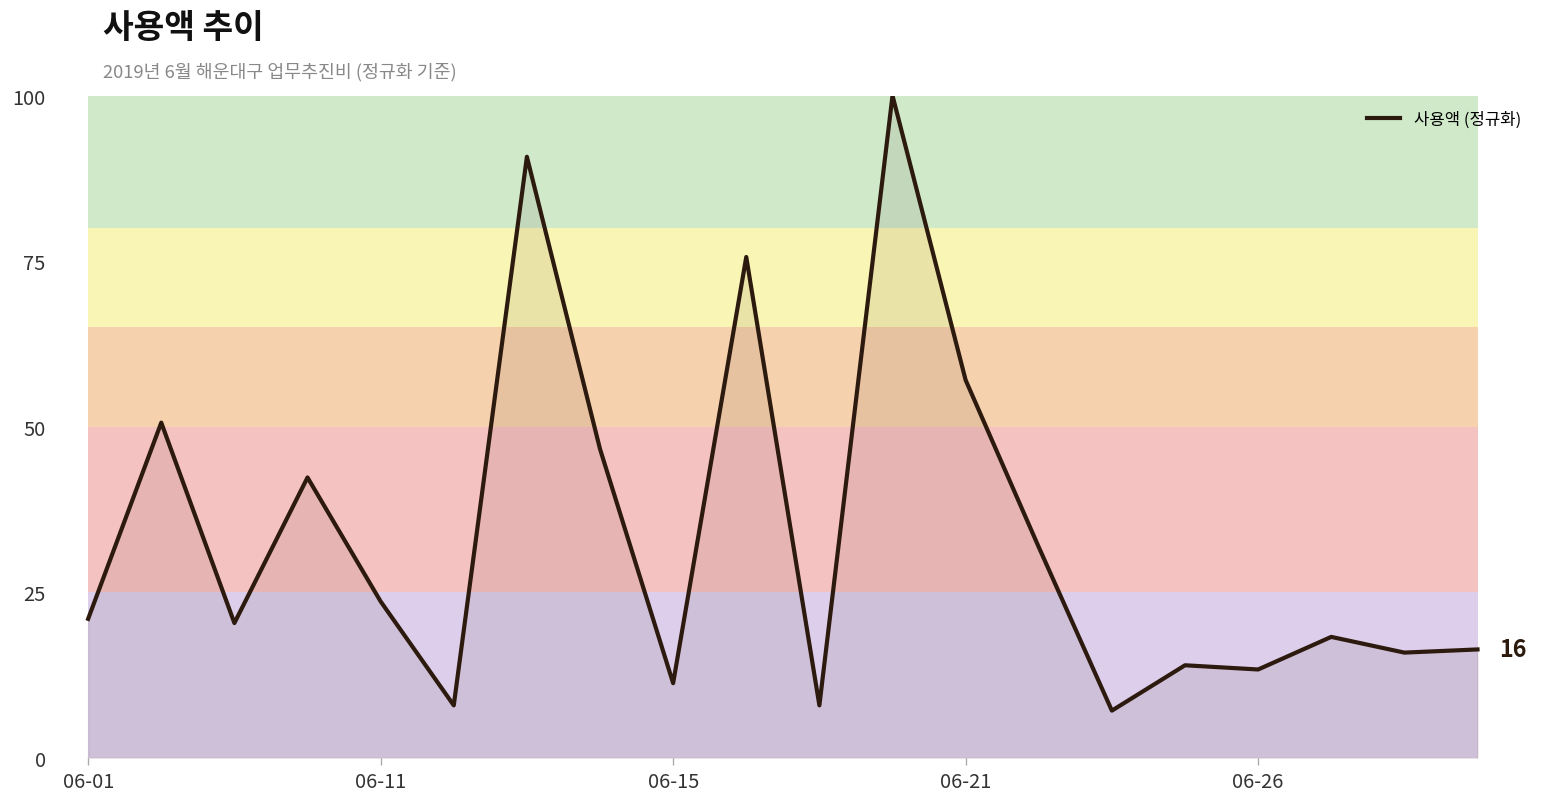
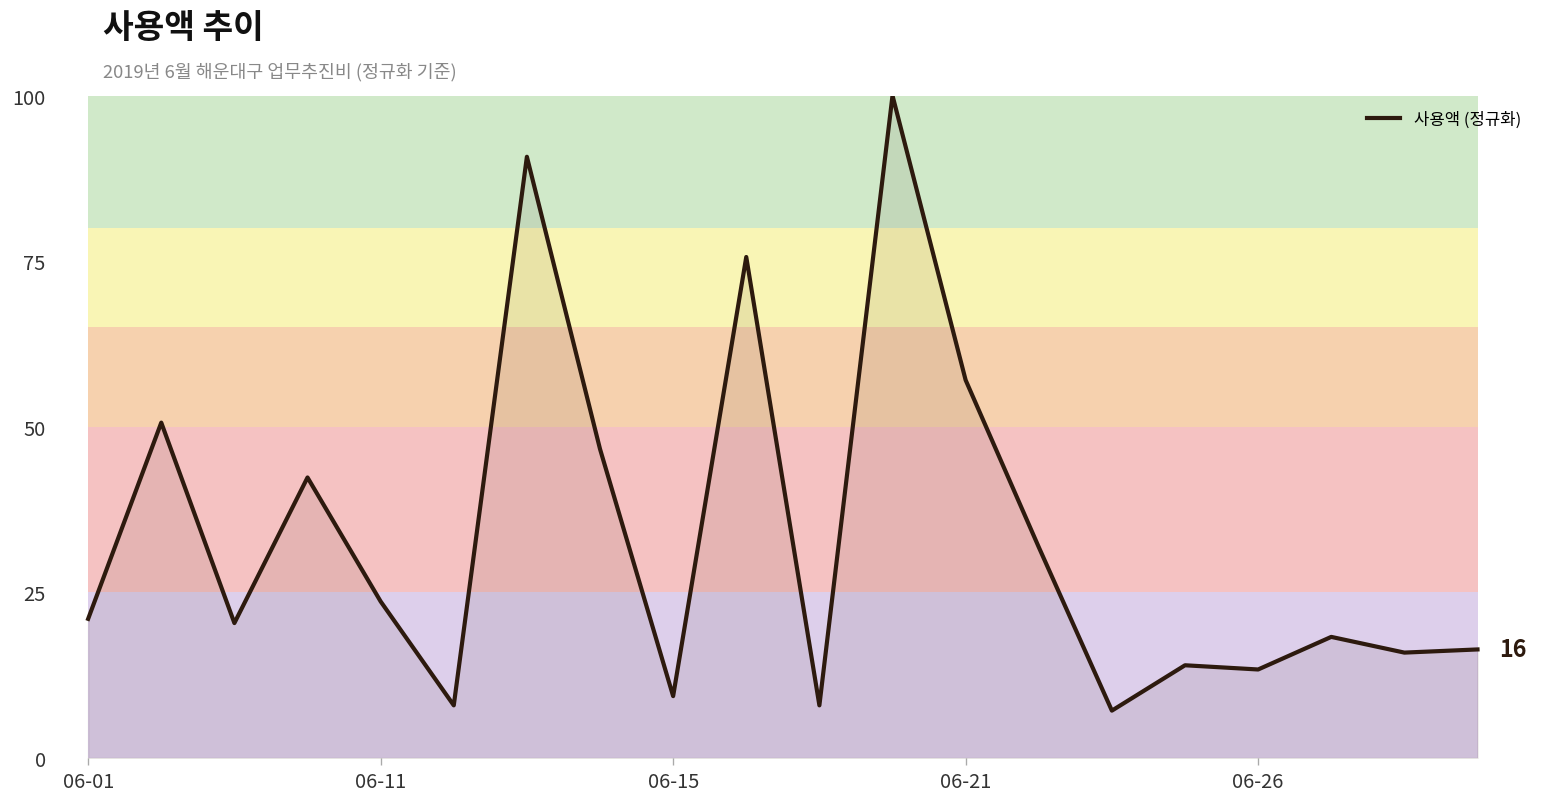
  {
    "사용액 (정규화)": {
      "06-01": 21,
      "06-11": 24,
-     "06-15": 11,
+     "06-15": 9,
      "06-21": 57,
      "06-26": 13
    }
  }
